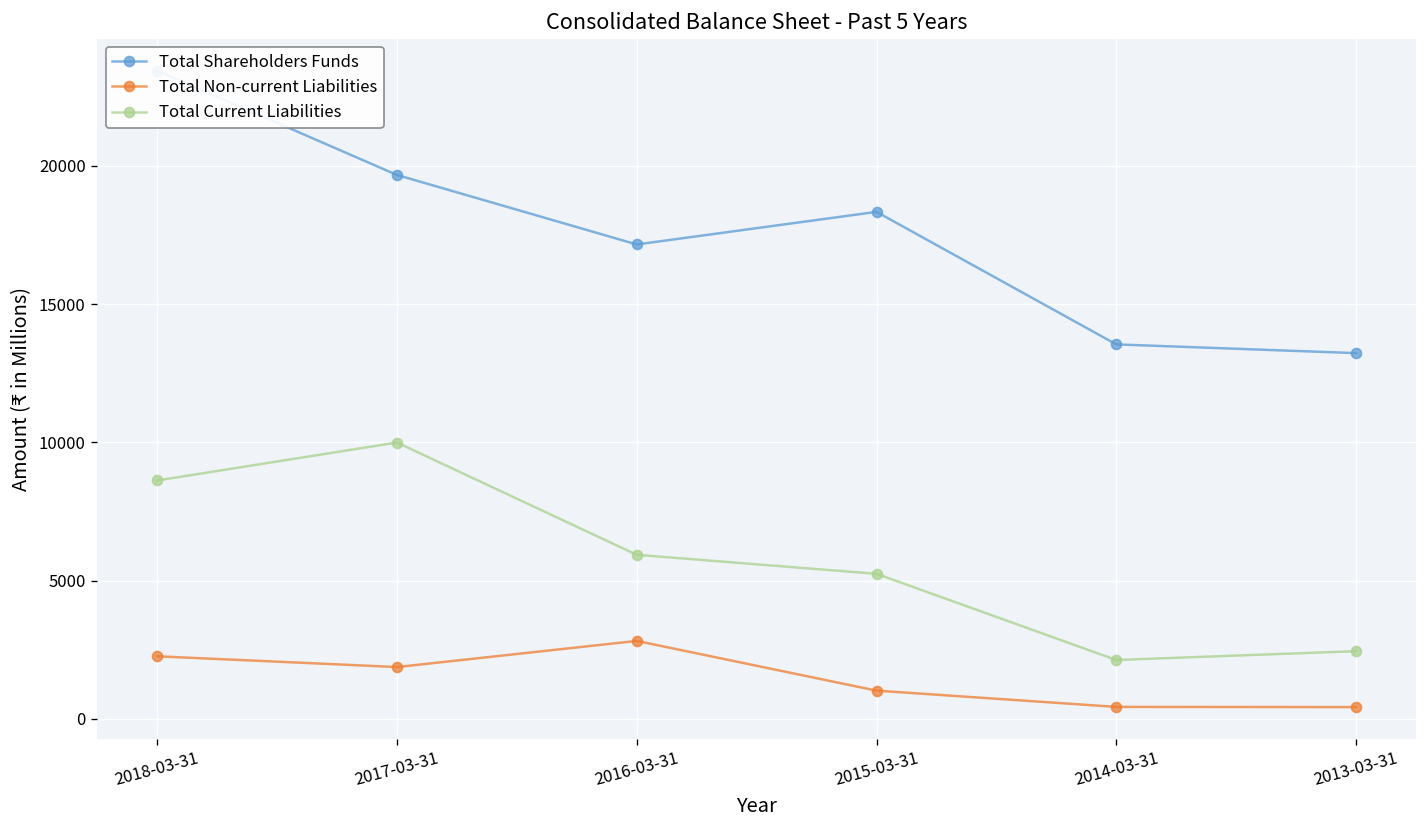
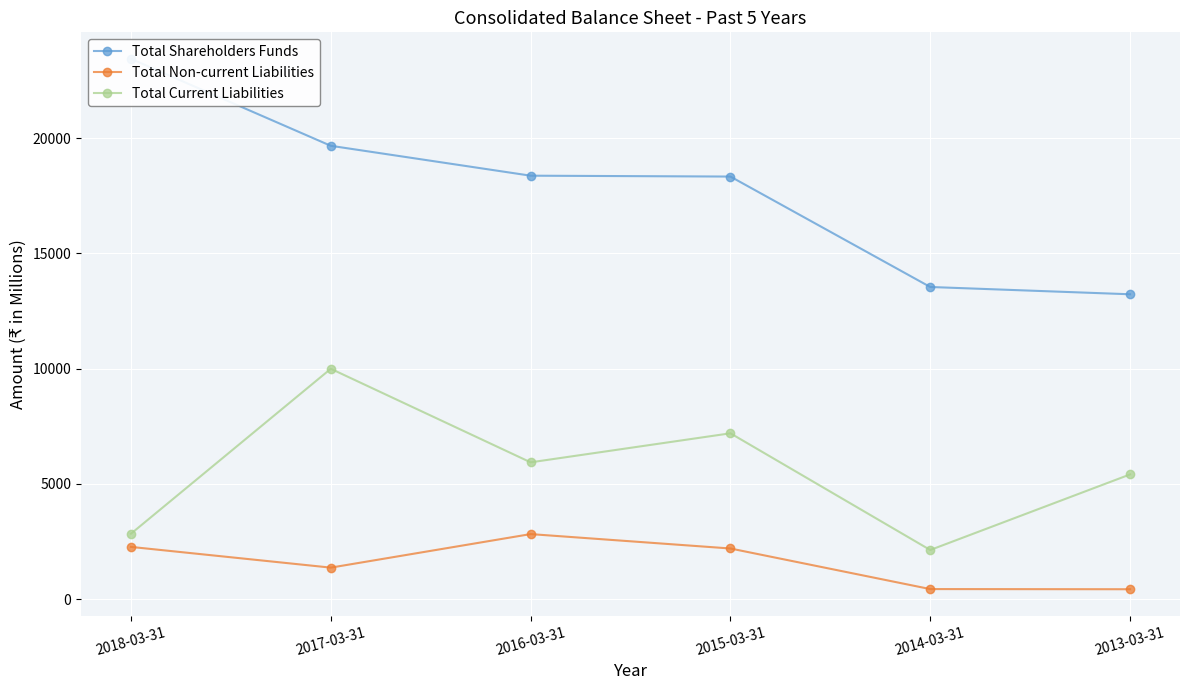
  {
    "Total Shareholders Funds": {
      "2017-03-31": 19700,
-     "2016-03-31": 17200,
+     "2016-03-31": 18400,
      "2015-03-31": 18300,
      "2014-03-31": 13500,
      "2013-03-31": 13200
    },
    "Total Non-current Liabilities": {
      "2018-03-31": 2300,
-     "2017-03-31": 1900,
+     "2017-03-31": 1400,
      "2016-03-31": 2800,
-     "2015-03-31": 1000,
+     "2015-03-31": 2200,
      "2014-03-31": 400,
      "2013-03-31": 400
    },
    "Total Current Liabilities": {
-     "2018-03-31": 8600,
+     "2018-03-31": 2800,
      "2017-03-31": 10000,
      "2016-03-31": 5900,
-     "2015-03-31": 5200,
+     "2015-03-31": 7200,
      "2014-03-31": 2100,
-     "2013-03-31": 2400
+     "2013-03-31": 5400
    }
  }
